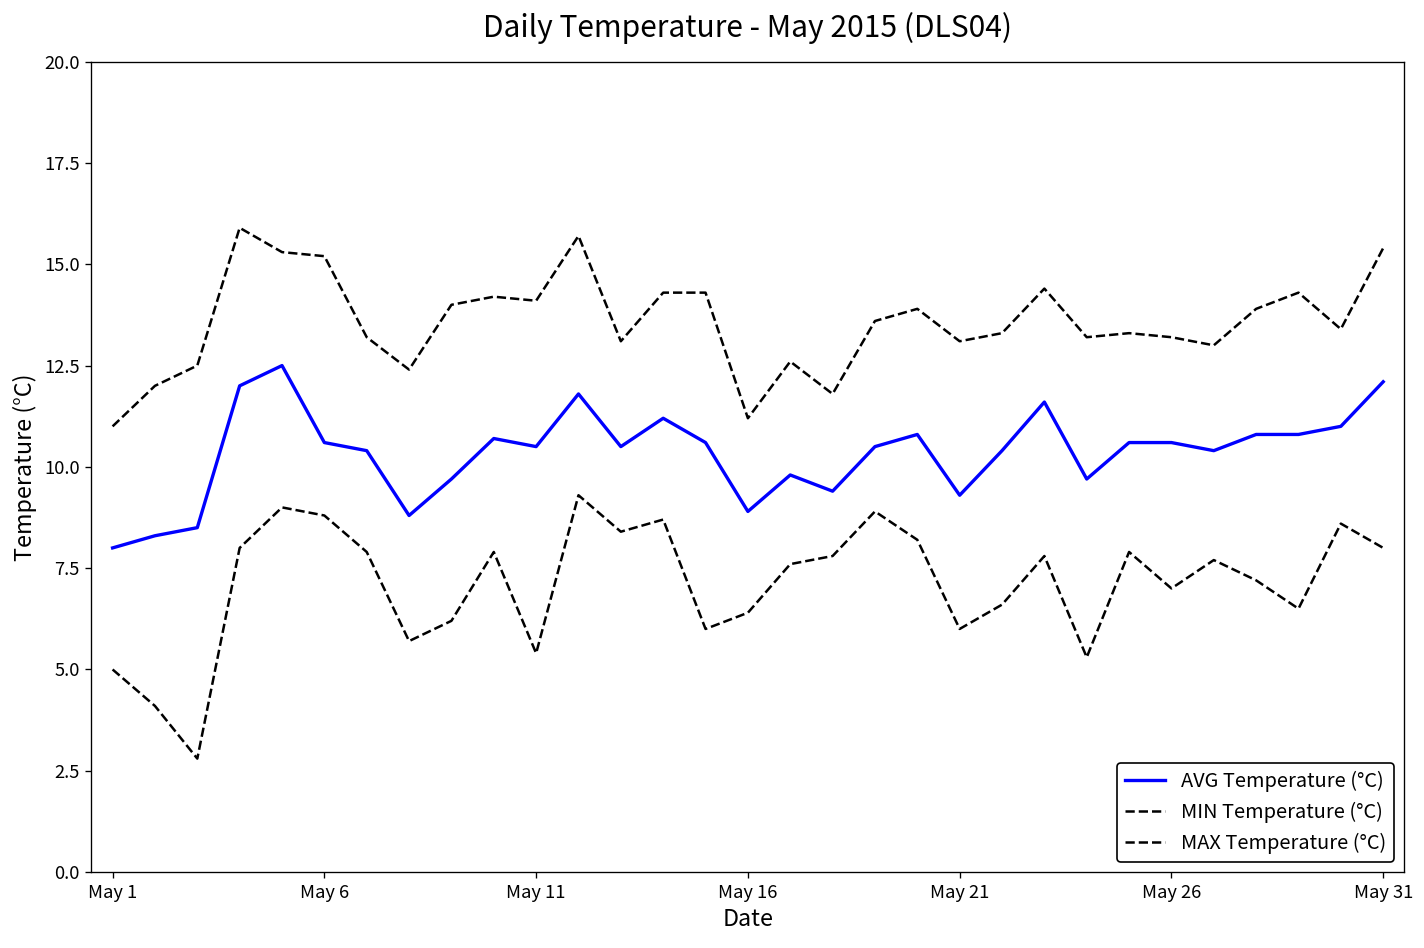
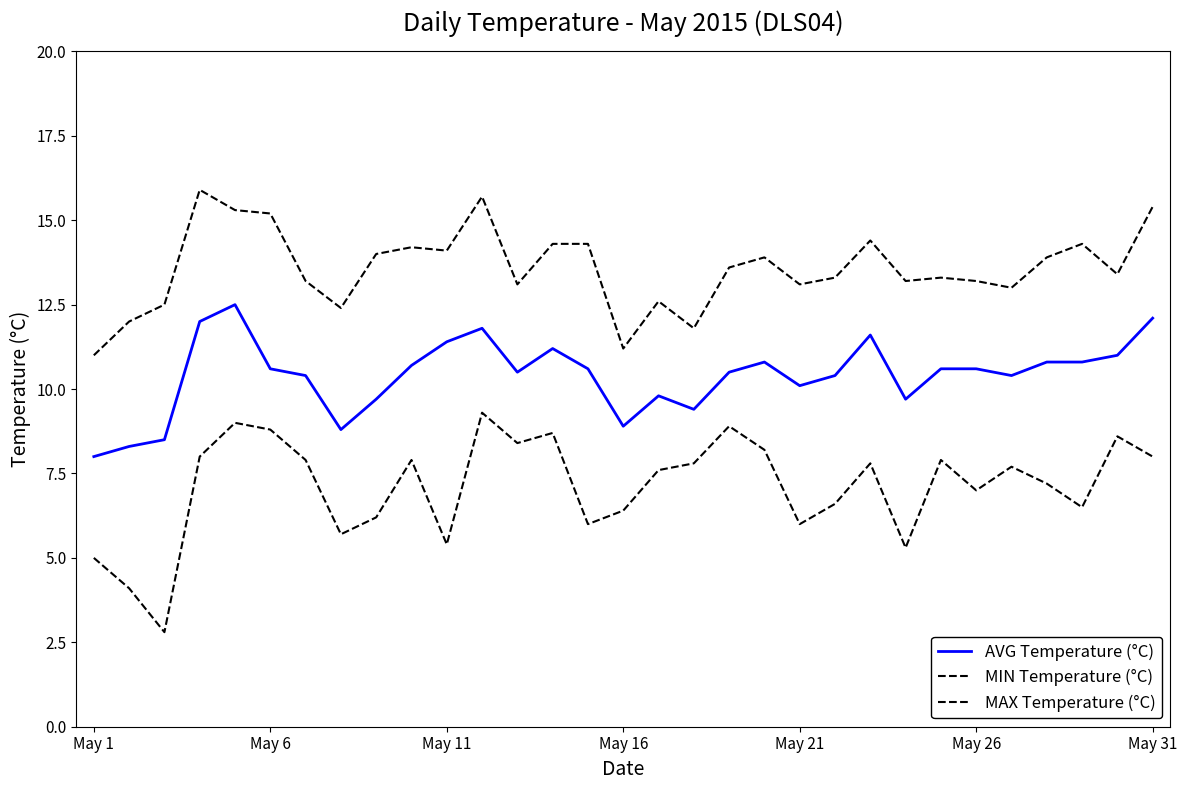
  {
    "AVG Temperature (°C)": {
      "May 1": 8.0,
      "May 6": 10.6,
-     "May 11": 10.5,
+     "May 11": 11.4,
      "May 16": 8.9,
-     "May 21": 9.3,
+     "May 21": 10.1,
      "May 26": 10.6,
      "May 31": 12.1
    }
  }
